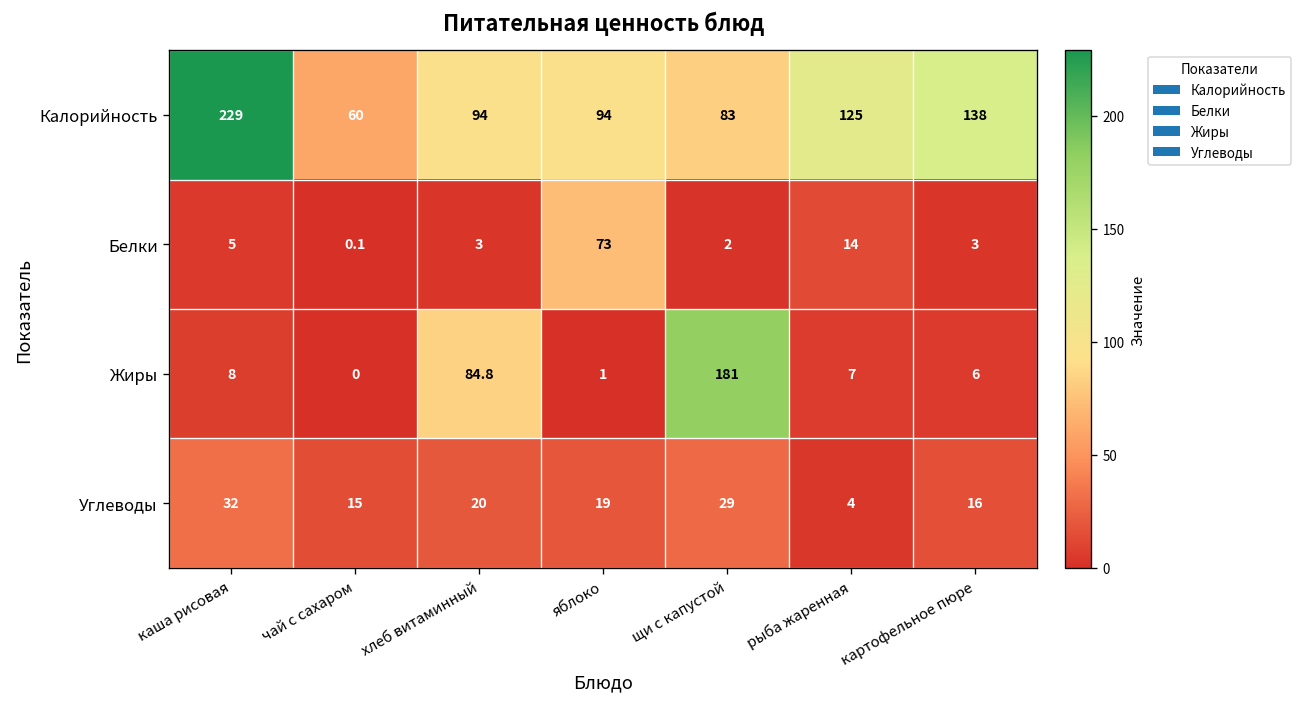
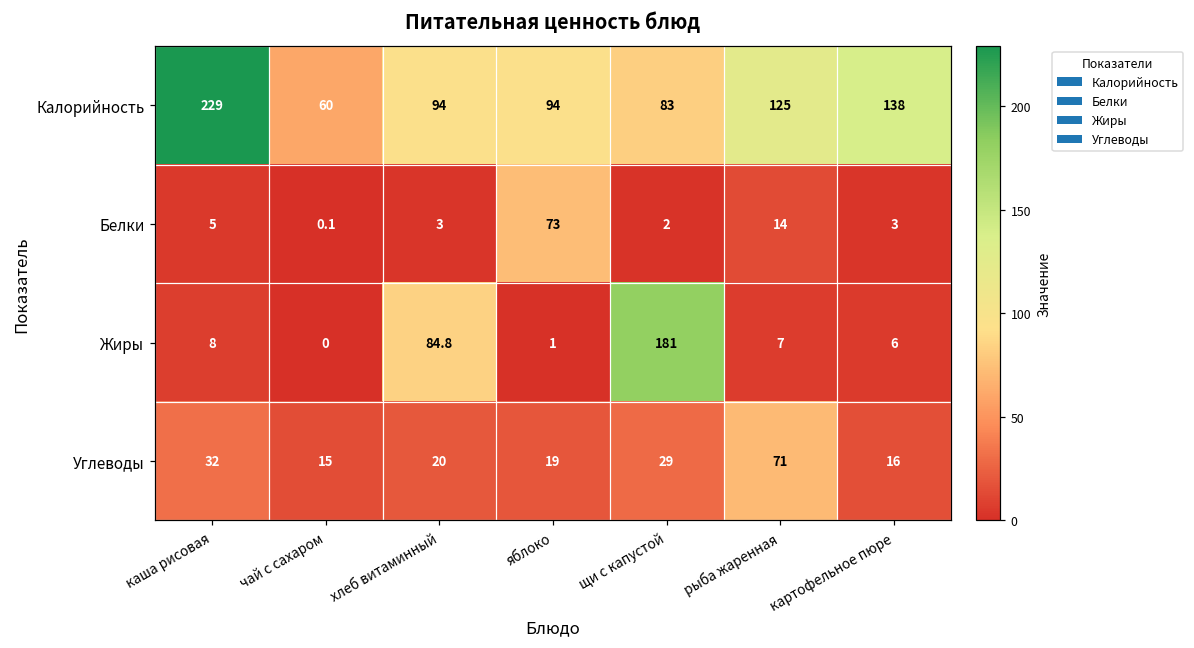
  {
    "Калорийность": {
      "каша рисовая": 229,
      "чай с сахаром": 60,
      "хлеб витаминный": 94,
      "яблоко": 94,
      "щи с капустой": 83,
      "рыба жаренная": 125,
      "картофельное пюре": 138
    },
    "Белки": {
      "каша рисовая": 5,
      "чай с сахаром": 0.1,
      "хлеб витаминный": 3,
      "яблоко": 73,
      "щи с капустой": 2,
      "рыба жаренная": 14,
      "картофельное пюре": 3
    },
    "Жиры": {
      "каша рисовая": 8,
      "чай с сахаром": 0,
      "хлеб витаминный": 84.8,
      "яблоко": 1,
      "щи с капустой": 181,
      "рыба жаренная": 7,
      "картофельное пюре": 6
    },
    "Углеводы": {
      "каша рисовая": 32,
      "чай с сахаром": 15,
      "хлеб витаминный": 20,
      "яблоко": 19,
      "щи с капустой": 29,
-     "рыба жаренная": 4,
+     "рыба жаренная": 71,
      "картофельное пюре": 16
    }
  }
